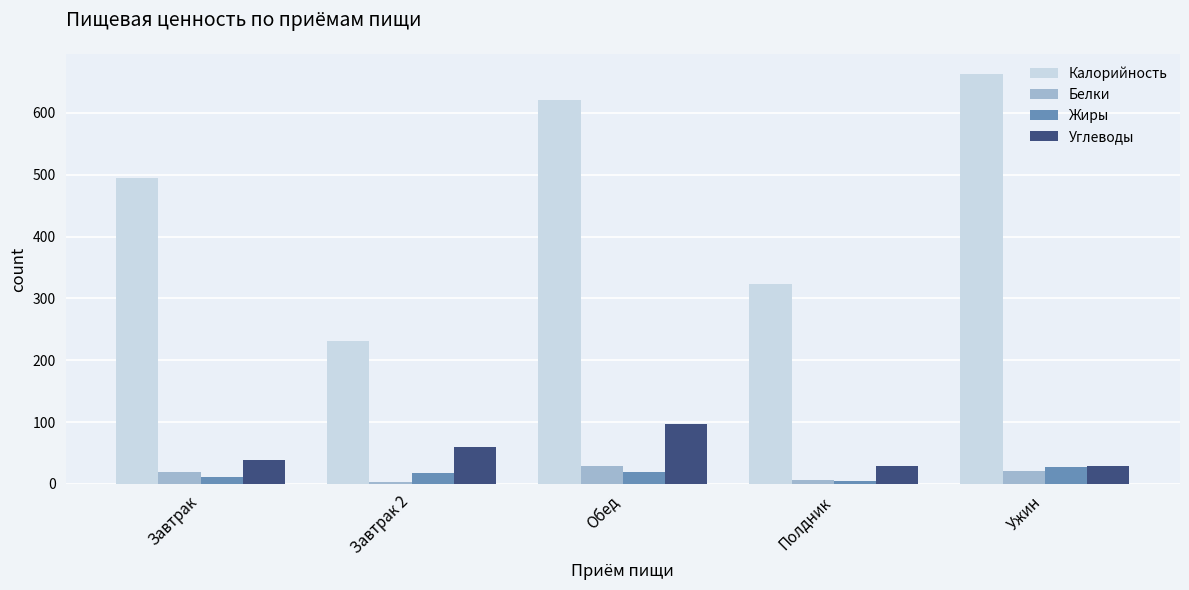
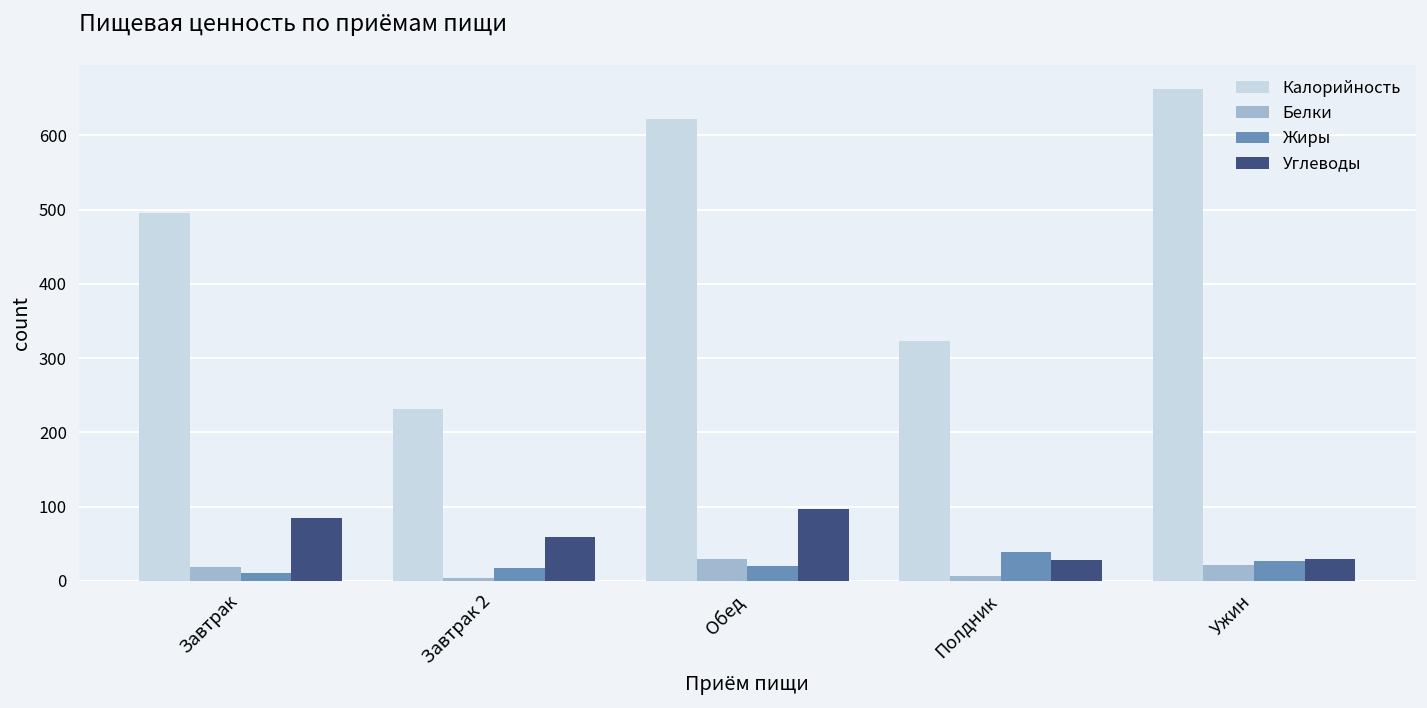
  {
    "Жиры": {
      "Завтрак": 10,
      "Завтрак 2": 20,
      "Обед": 20,
-     "Полдник": 10,
+     "Полдник": 40,
      "Ужин": 30
    },
    "Углеводы": {
-     "Завтрак": 40,
+     "Завтрак": 90,
      "Завтрак 2": 60,
      "Обед": 100,
      "Полдник": 30,
      "Ужин": 30
    }
  }
